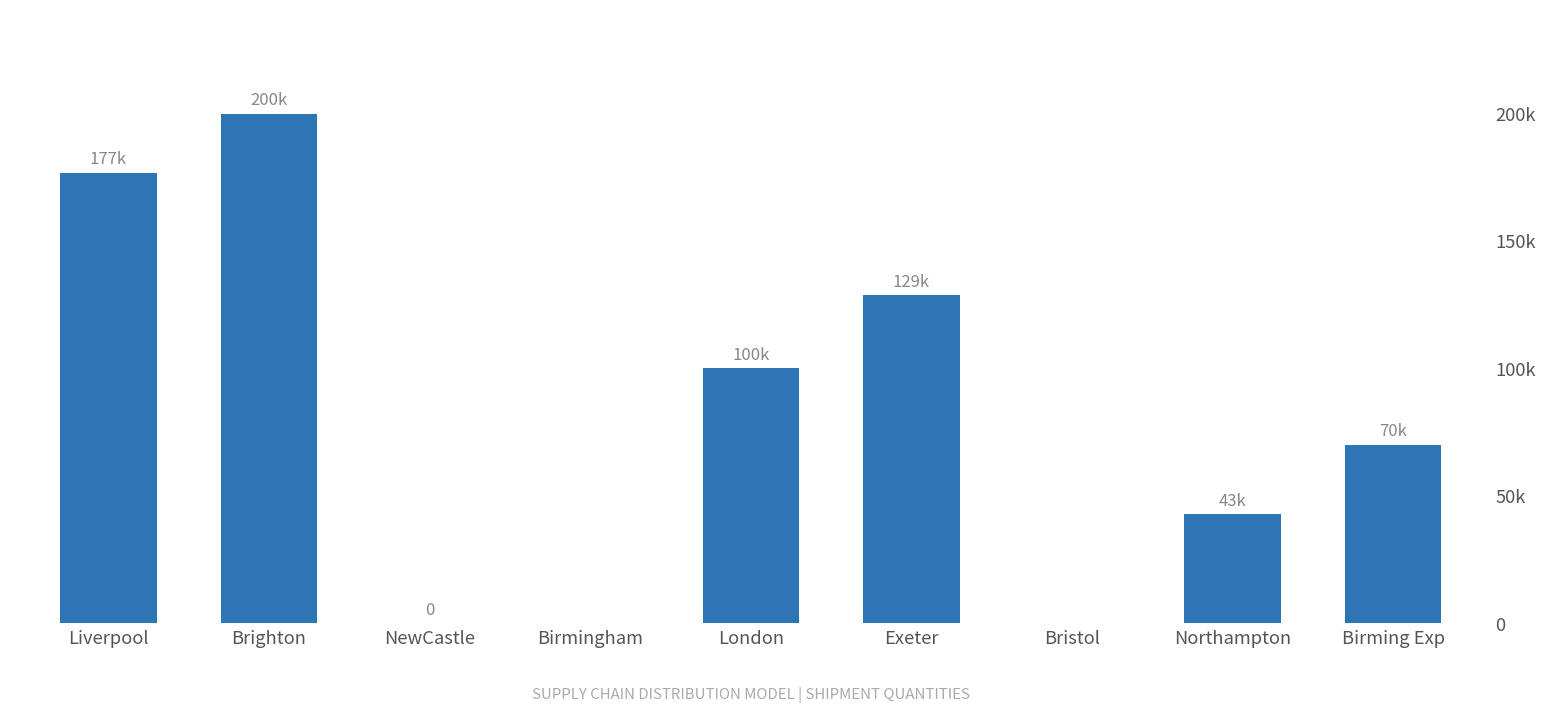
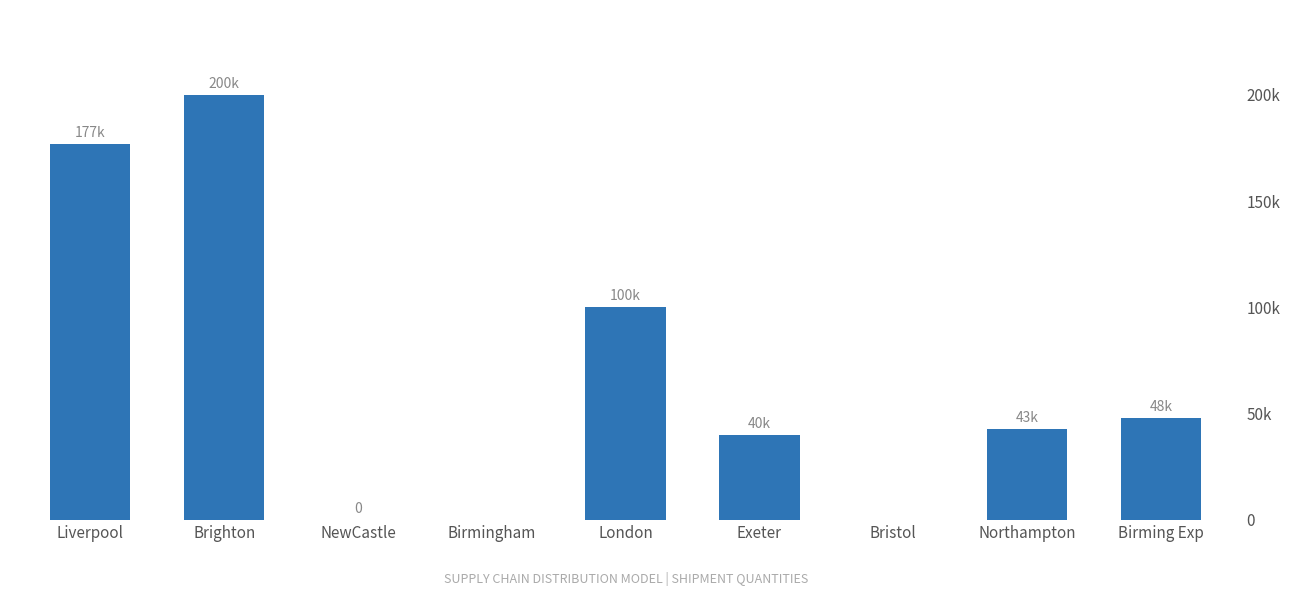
  {
    "Liverpool": "177k",
    "Brighton": "200k",
    "NewCastle": "0",
    "London": "100k",
-   "Exeter": "129k",
+   "Exeter": "40k",
    "Northampton": "43k",
-   "Birming Exp": "70k"
+   "Birming Exp": "48k"
  }
